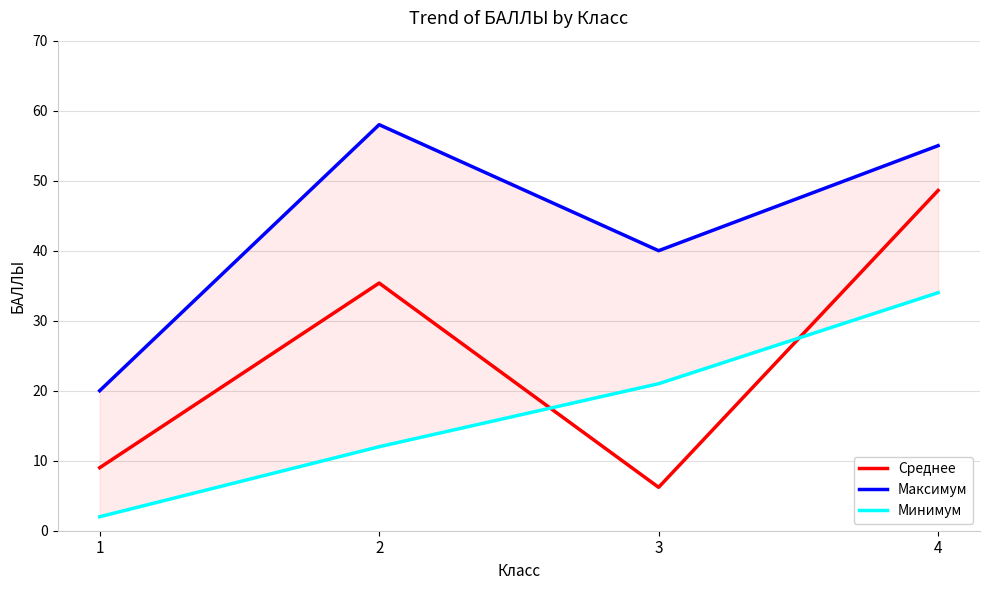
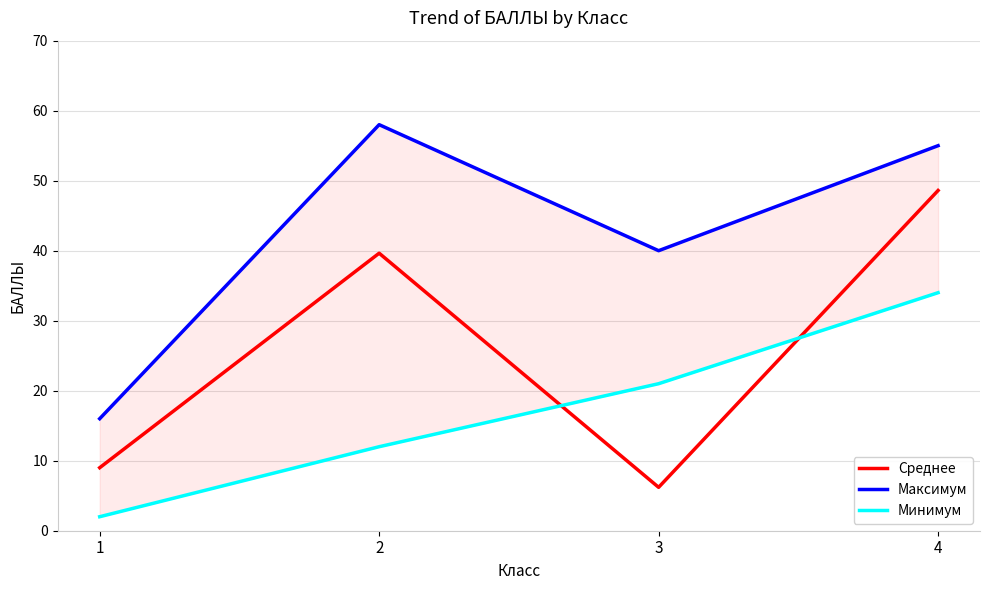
  {
    "Среднее": {
      "1": 9,
-     "2": 35,
+     "2": 40,
      "3": 6,
      "4": 49
    },
    "Максимум": {
-     "1": 20,
+     "1": 16,
      "2": 58,
      "3": 40,
      "4": 55
    },
    "Минимум": {
      "1": 2,
      "2": 12,
      "3": 21,
      "4": 34
    }
  }
